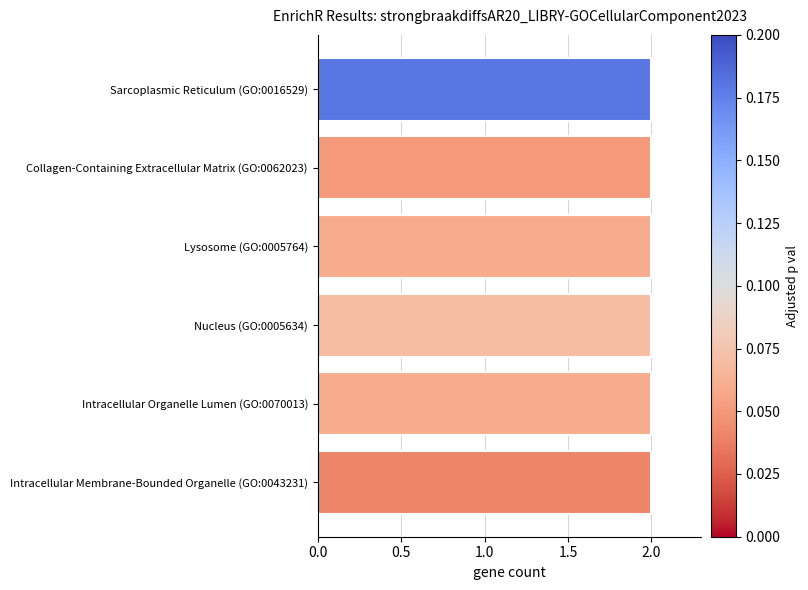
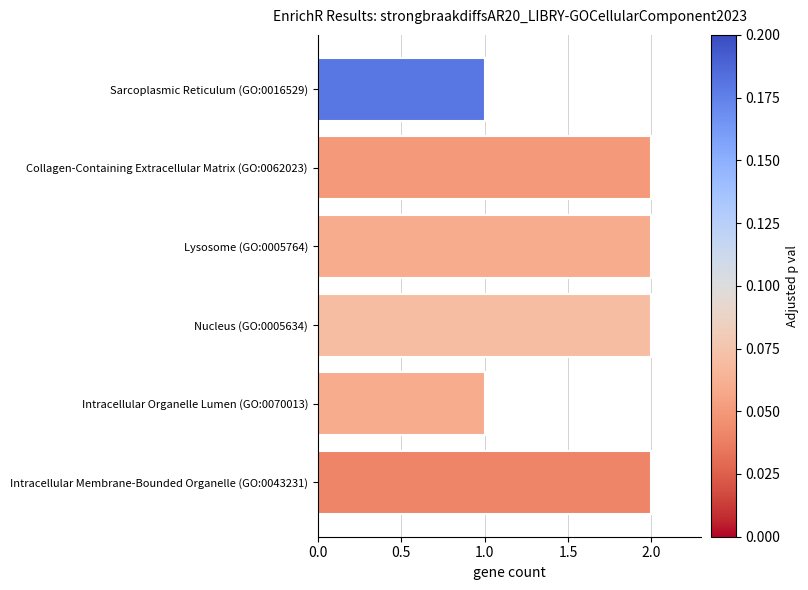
  {
-   "Sarcoplasmic Reticulum (GO:0016529)": 2,
+   "Sarcoplasmic Reticulum (GO:0016529)": 1,
    "Collagen-Containing Extracellular Matrix (GO:0062023)": 2,
    "Lysosome (GO:0005764)": 2,
    "Nucleus (GO:0005634)": 2,
-   "Intracellular Organelle Lumen (GO:0070013)": 2,
+   "Intracellular Organelle Lumen (GO:0070013)": 1,
    "Intracellular Membrane-Bounded Organelle (GO:0043231)": 2
  }
